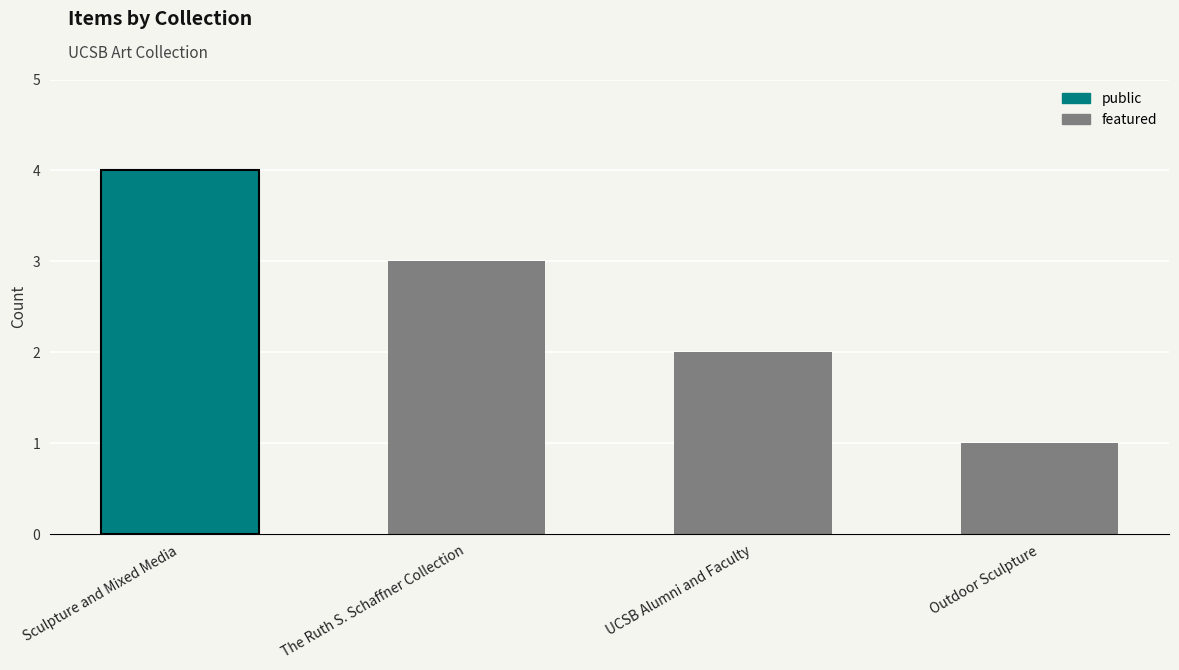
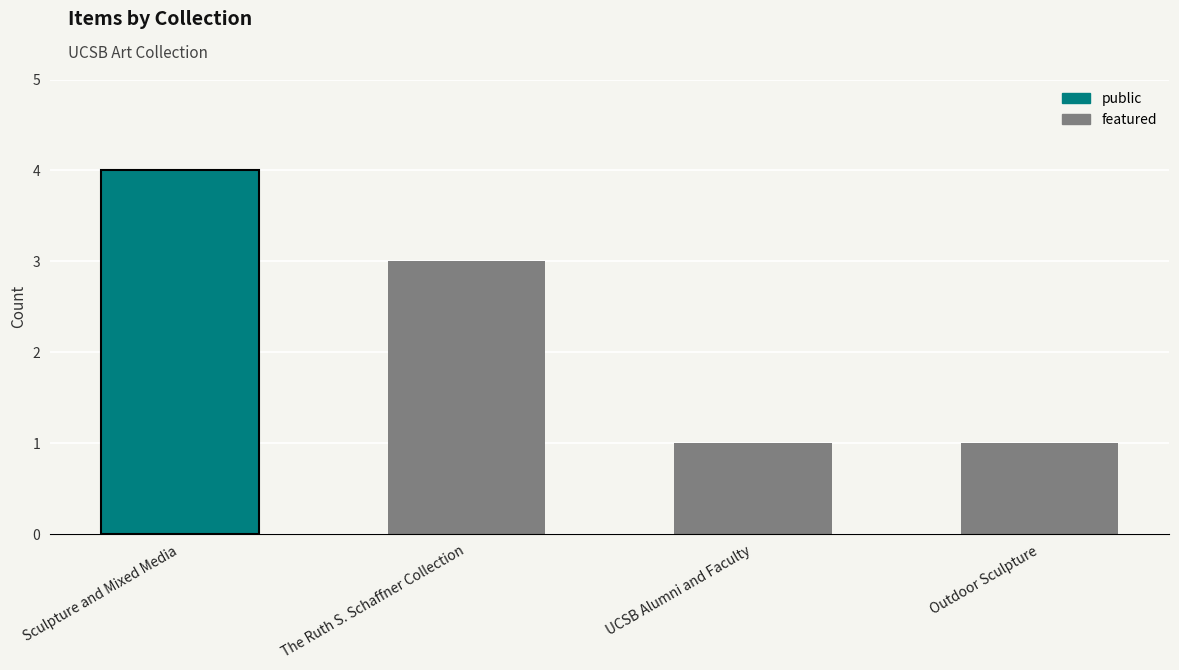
  {
    "public": {
      "Sculpture and Mixed Media": 4,
      "The Ruth S. Schaffner Collection": 3,
-     "UCSB Alumni and Faculty": 2,
+     "UCSB Alumni and Faculty": 1,
      "Outdoor Sculpture": 1
    }
  }
